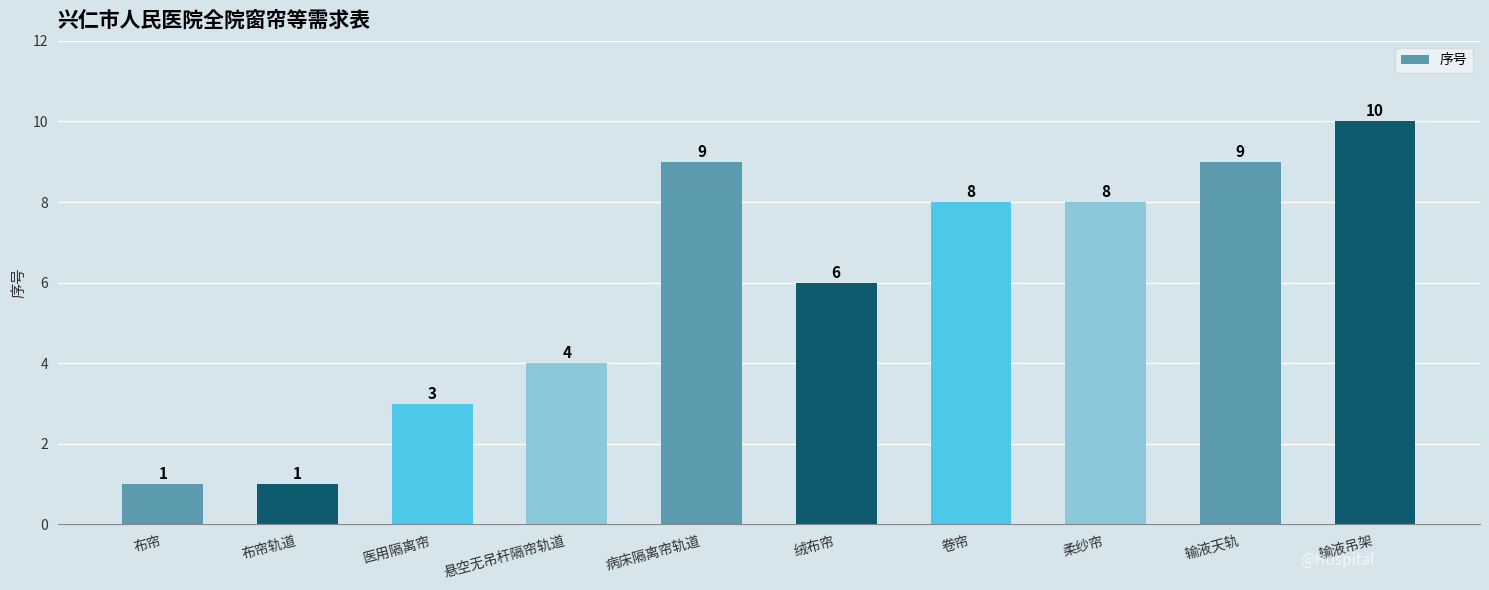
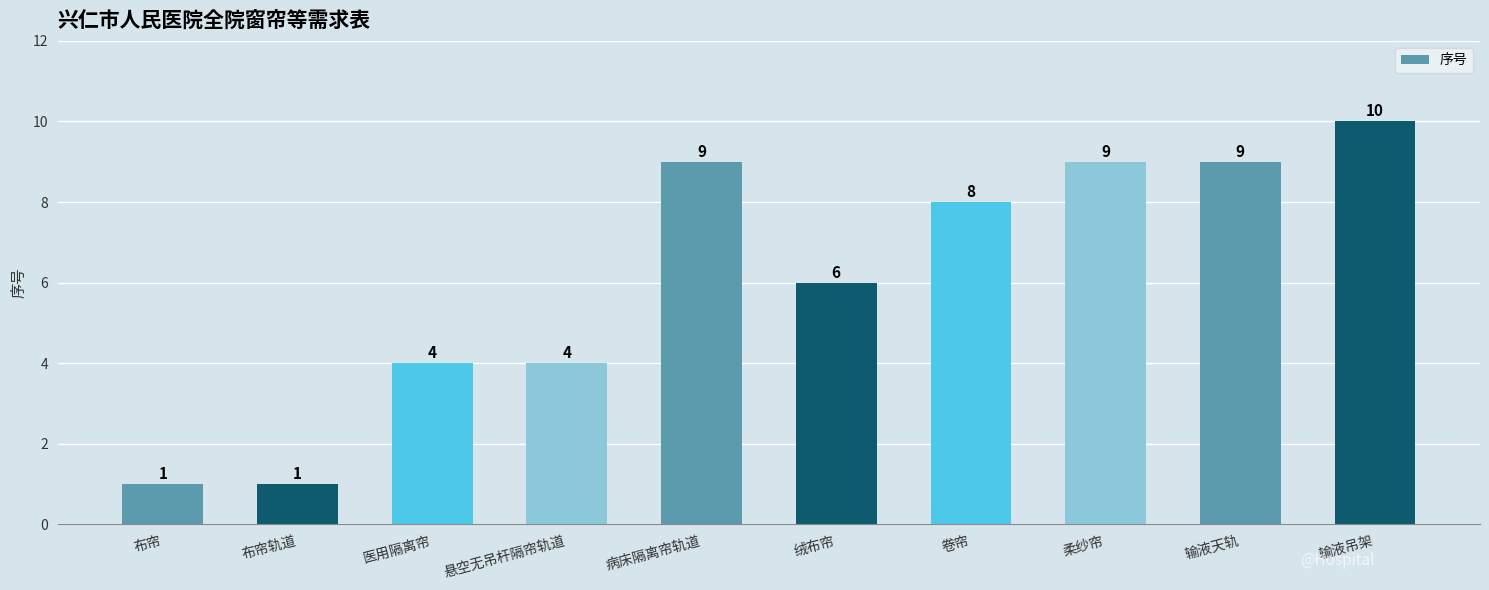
  {
    "布帘": 1,
    "布帘轨道": 1,
-   "医用隔离帘": 3,
+   "医用隔离帘": 4,
    "悬空无吊杆隔帘轨道": 4,
    "病床隔离帘轨道": 9,
    "绒布帘": 6,
    "卷帘": 8,
-   "柔纱帘": 8,
+   "柔纱帘": 9,
    "输液天轨": 9,
    "输液吊架": 10
  }
